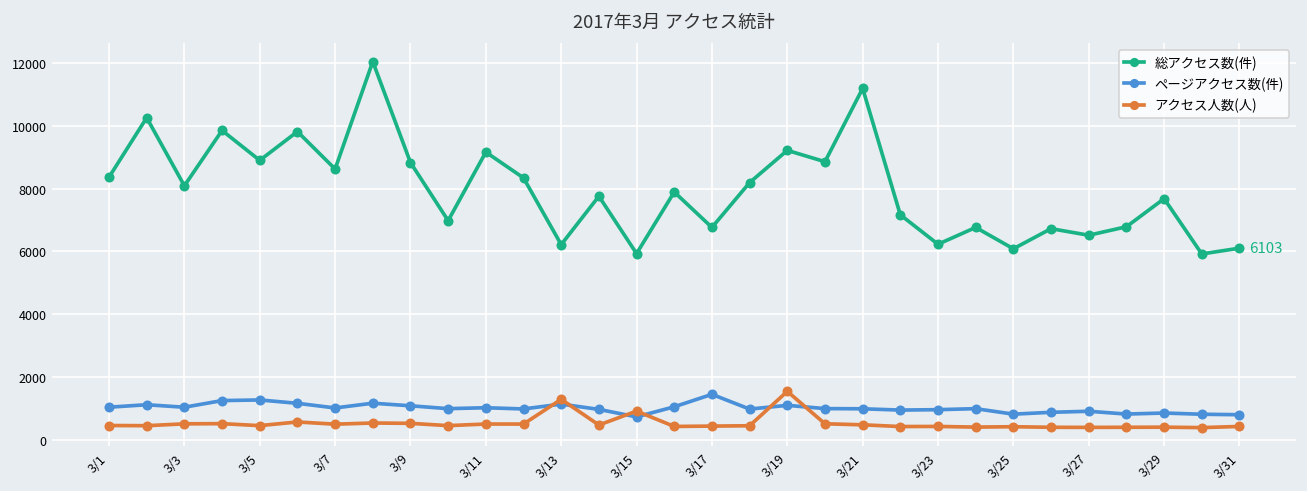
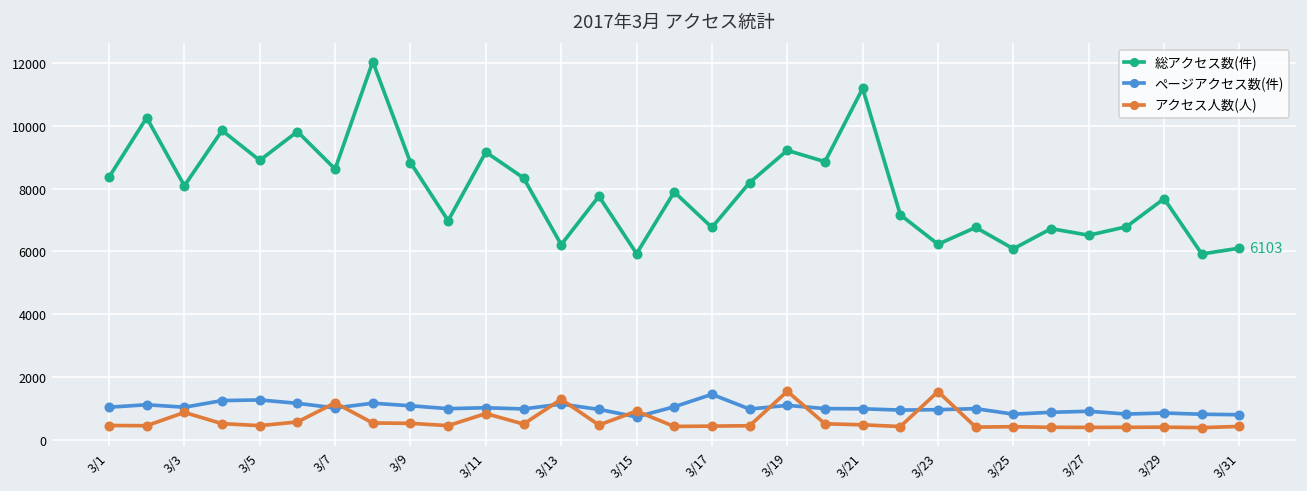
  {
    "総アクセス数(件)": {
      "3/31": 6103
    },
    "ページアクセス数(件)": {
      "3/1": 1000,
      "3/3": 1000,
      "3/5": 1300,
      "3/7": 1000,
      "3/9": 1100,
      "3/11": 1000,
      "3/13": 1100,
      "3/15": 700,
      "3/17": 1400,
      "3/19": 1100,
      "3/21": 1000,
      "3/23": 1000,
      "3/25": 800,
      "3/27": 900,
      "3/29": 800,
      "3/31": 800
    },
    "アクセス人数(人)": {
      "3/1": 400,
-     "3/3": 500,
+     "3/3": 900,
      "3/5": 400,
-     "3/7": 500,
+     "3/7": 1200,
      "3/9": 500,
-     "3/11": 500,
+     "3/11": 800,
      "3/13": 1300,
      "3/15": 900,
      "3/17": 400,
      "3/19": 1500,
      "3/21": 500,
-     "3/23": 400,
+     "3/23": 1500,
      "3/25": 400,
      "3/27": 400,
      "3/29": 400,
      "3/31": 400
    }
  }
